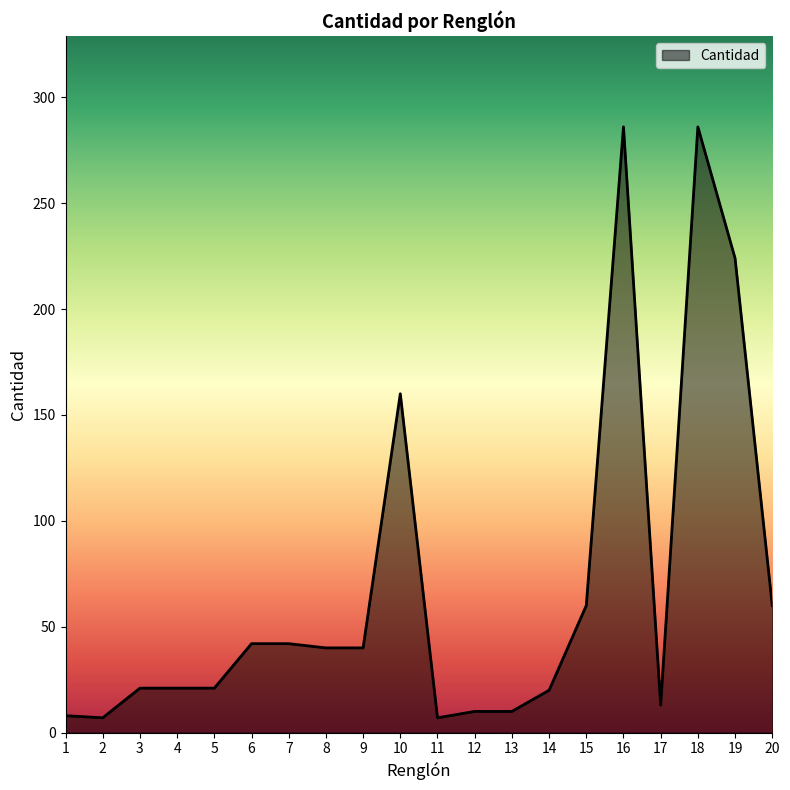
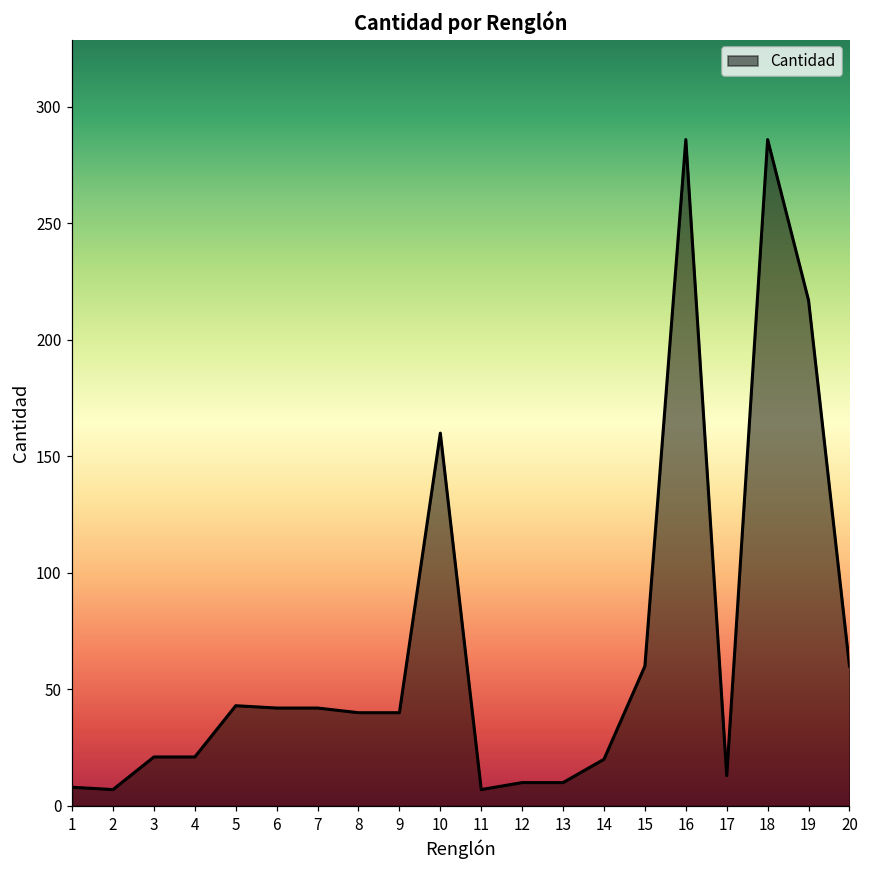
  {
    "1": 8,
    "2": 7,
    "3": 21,
    "4": 21,
-   "5": 21,
+   "5": 43,
    "6": 42,
    "7": 42,
    "8": 40,
    "9": 40,
    "10": 160,
    "11": 7,
    "12": 10,
    "13": 10,
    "14": 20,
    "15": 60,
    "16": 286,
    "17": 13,
    "18": 286,
-   "19": 224,
+   "19": 217,
    "20": 60
  }
